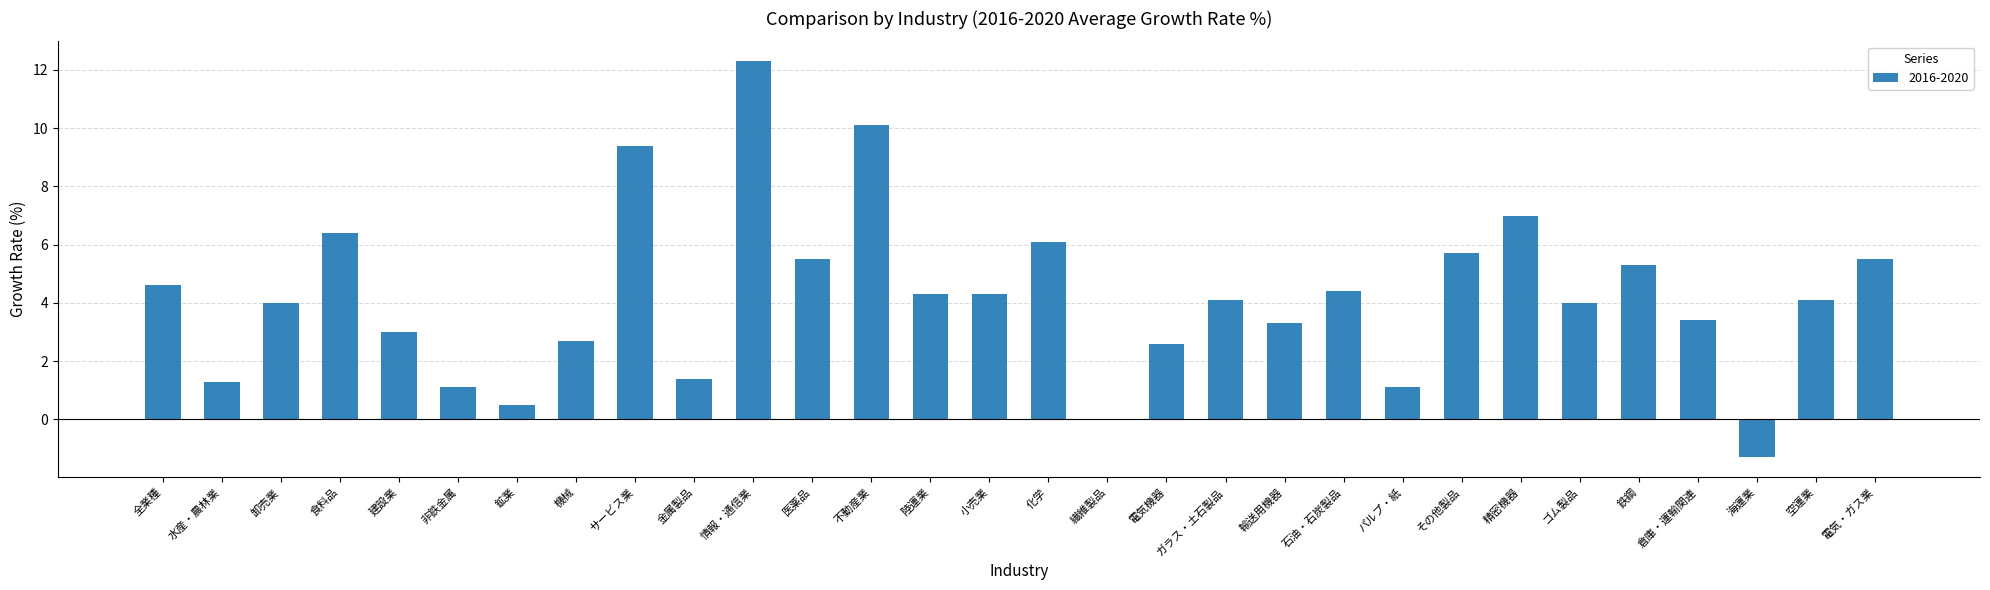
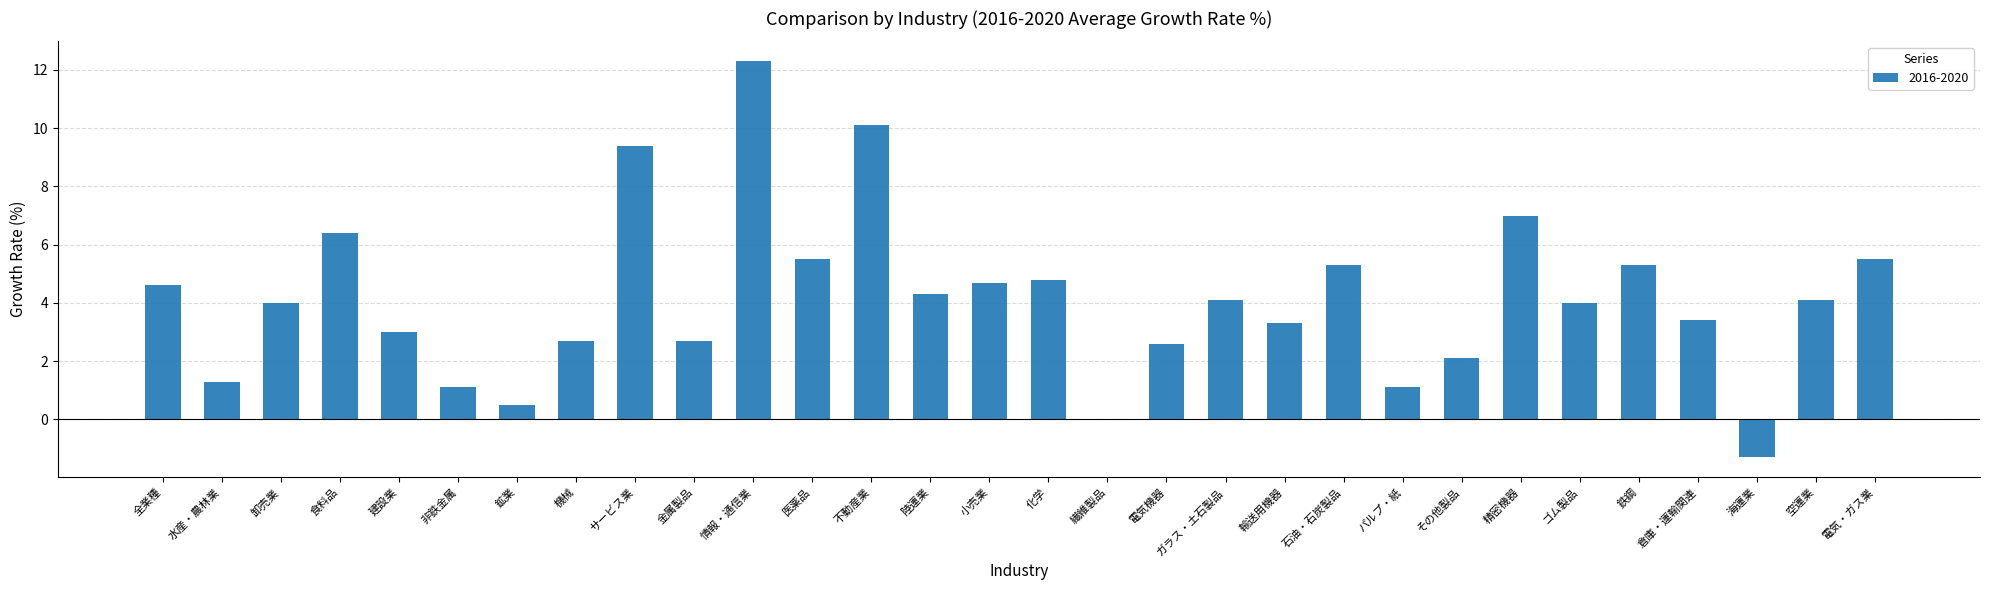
  {
    "全業種": 4.6,
    "水産・農林業": 1.3,
    "卸売業": 4.0,
    "食料品": 6.4,
    "建設業": 3.0,
    "非鉄金属": 1.1,
    "鉱業": 0.5,
    "機械": 2.7,
    "サービス業": 9.4,
-   "金属製品": 1.4,
+   "金属製品": 2.7,
    "情報・通信業": 12.3,
    "医薬品": 5.5,
    "不動産業": 10.1,
    "陸運業": 4.3,
-   "小売業": 4.3,
-   "化学": 6.1,
+   "小売業": 4.7,
+   "化学": 4.8,
    "繊維製品": 0.0,
    "電気機器": 2.6,
    "ガラス・土石製品": 4.1,
    "輸送用機器": 3.3,
-   "石油・石炭製品": 4.4,
+   "石油・石炭製品": 5.3,
    "パルプ・紙": 1.1,
-   "その他製品": 5.7,
+   "その他製品": 2.1,
    "精密機器": 7.0,
    "ゴム製品": 4.0,
    "鉄鋼": 5.3,
    "倉庫・運輸関連": 3.4,
    "海運業": -1.3,
    "空運業": 4.1,
    "電気・ガス業": 5.5
  }
